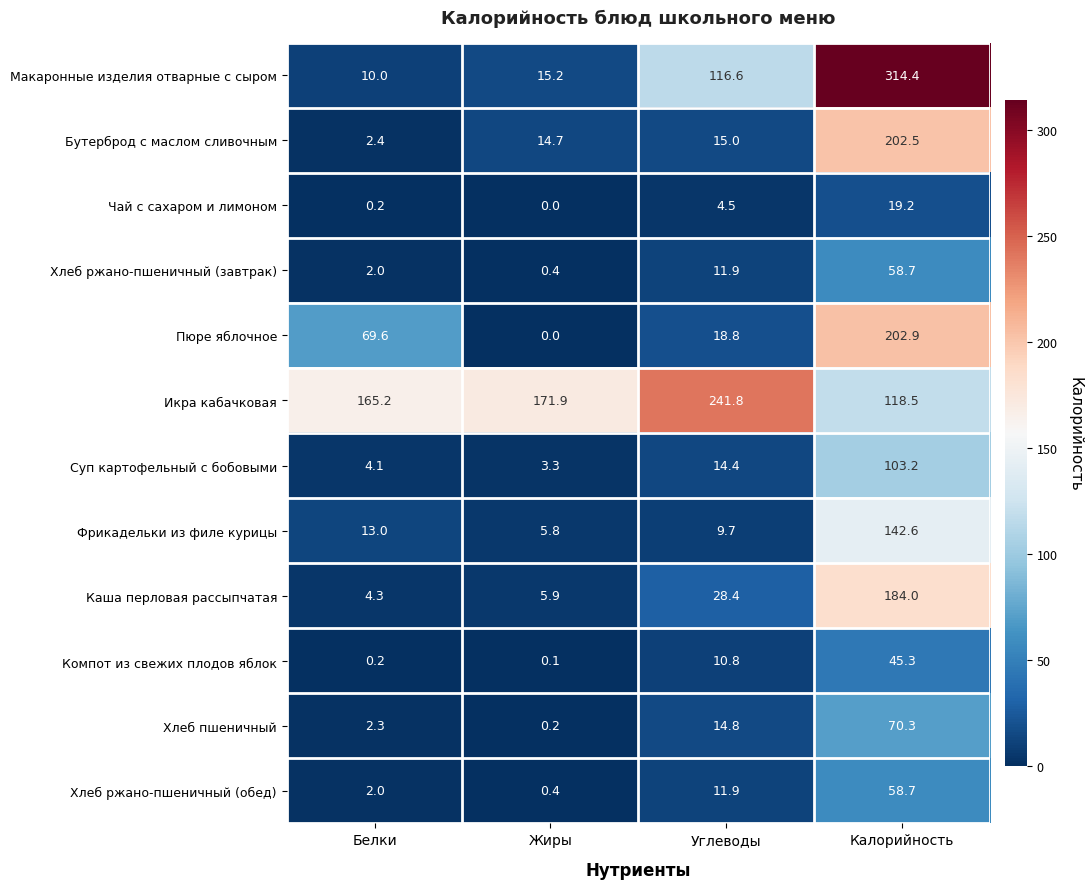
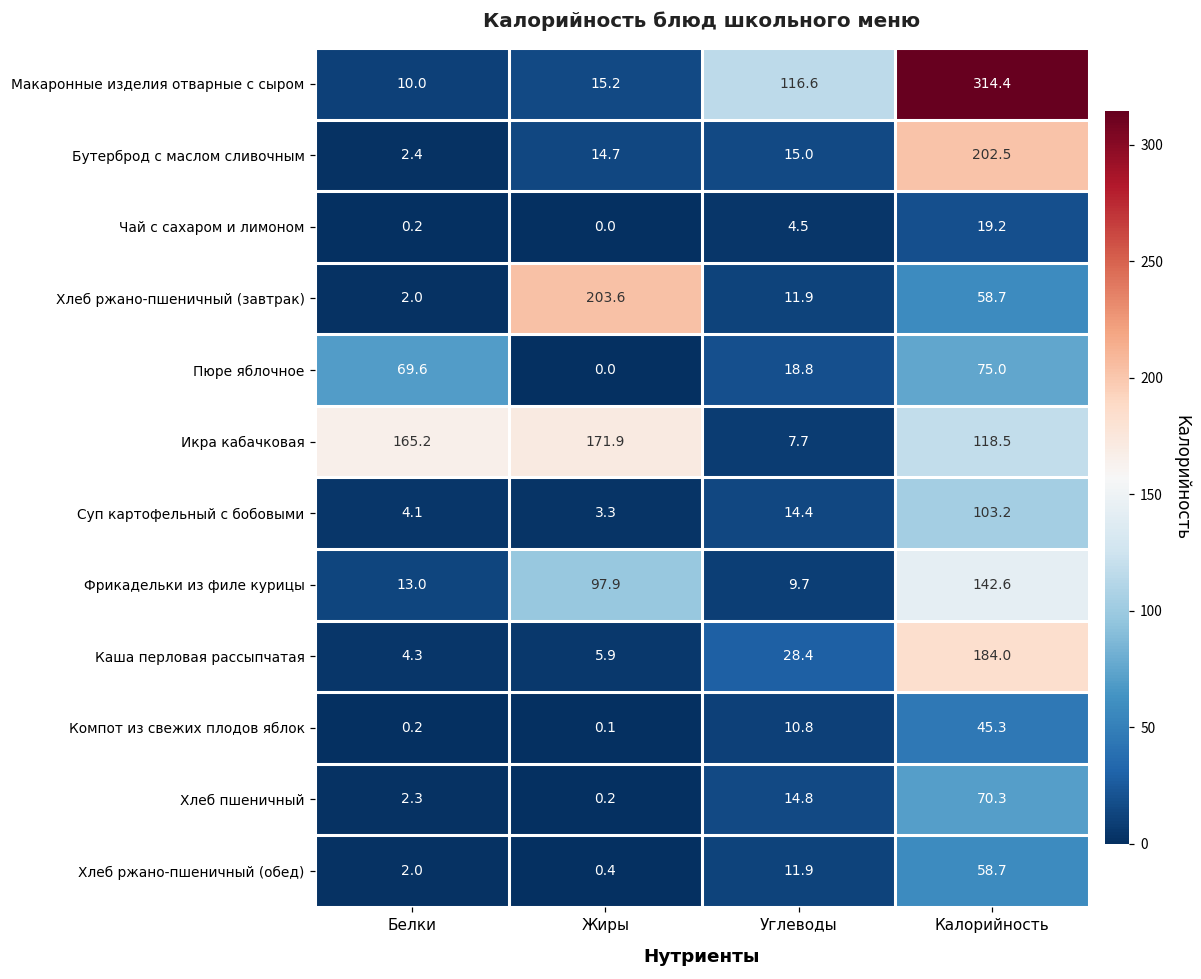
  {
    "Макаронные изделия отварные с сыром": {
      "Белки": 10.0,
      "Жиры": 15.2,
      "Углеводы": 116.6,
      "Калорийность": 314.4
    },
    "Бутерброд с маслом сливочным": {
      "Белки": 2.4,
      "Жиры": 14.7,
      "Углеводы": 15.0,
      "Калорийность": 202.5
    },
    "Чай с сахаром и лимоном": {
      "Белки": 0.2,
      "Жиры": 0.0,
      "Углеводы": 4.5,
      "Калорийность": 19.2
    },
    "Хлеб ржано-пшеничный (завтрак)": {
      "Белки": 2.0,
-     "Жиры": 0.4,
+     "Жиры": 203.6,
      "Углеводы": 11.9,
      "Калорийность": 58.7
    },
    "Пюре яблочное": {
      "Белки": 69.6,
      "Жиры": 0.0,
      "Углеводы": 18.8,
-     "Калорийность": 202.9
+     "Калорийность": 75.0
    },
    "Икра кабачковая": {
      "Белки": 165.2,
      "Жиры": 171.9,
-     "Углеводы": 241.8,
+     "Углеводы": 7.7,
      "Калорийность": 118.5
    },
    "Суп картофельный с бобовыми": {
      "Белки": 4.1,
      "Жиры": 3.3,
      "Углеводы": 14.4,
      "Калорийность": 103.2
    },
    "Фрикадельки из филе курицы": {
      "Белки": 13.0,
-     "Жиры": 5.8,
+     "Жиры": 97.9,
      "Углеводы": 9.7,
      "Калорийность": 142.6
    },
    "Каша перловая рассыпчатая": {
      "Белки": 4.3,
      "Жиры": 5.9,
      "Углеводы": 28.4,
      "Калорийность": 184.0
    },
    "Компот из свежих плодов яблок": {
      "Белки": 0.2,
      "Жиры": 0.1,
      "Углеводы": 10.8,
      "Калорийность": 45.3
    },
    "Хлеб пшеничный": {
      "Белки": 2.3,
      "Жиры": 0.2,
      "Углеводы": 14.8,
      "Калорийность": 70.3
    },
    "Хлеб ржано-пшеничный (обед)": {
      "Белки": 2.0,
      "Жиры": 0.4,
      "Углеводы": 11.9,
      "Калорийность": 58.7
    }
  }
